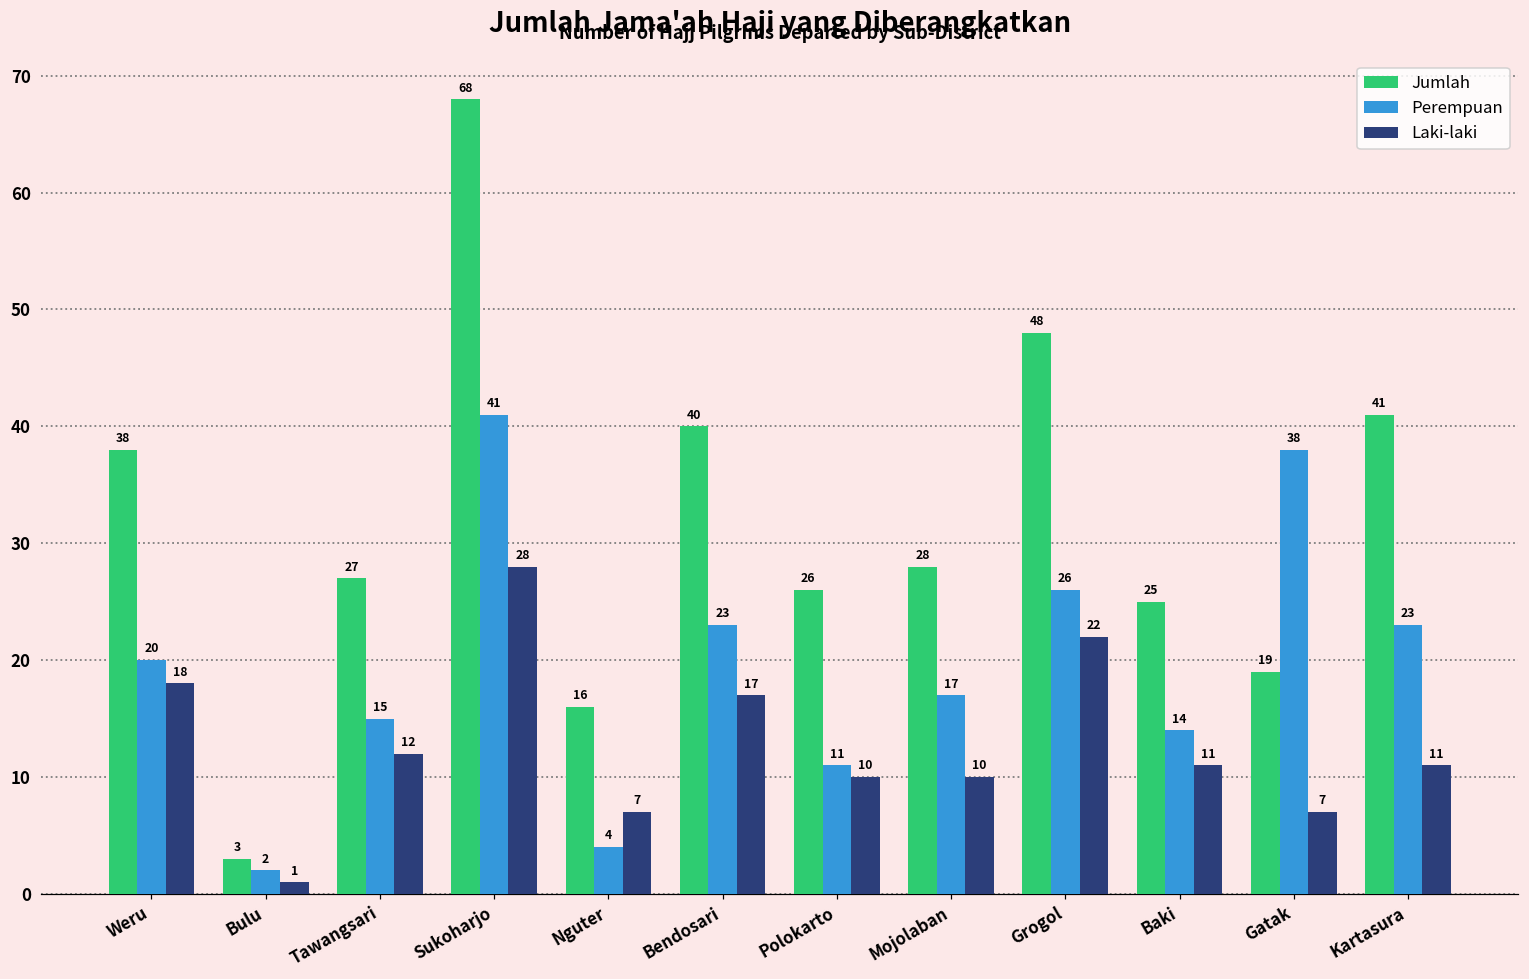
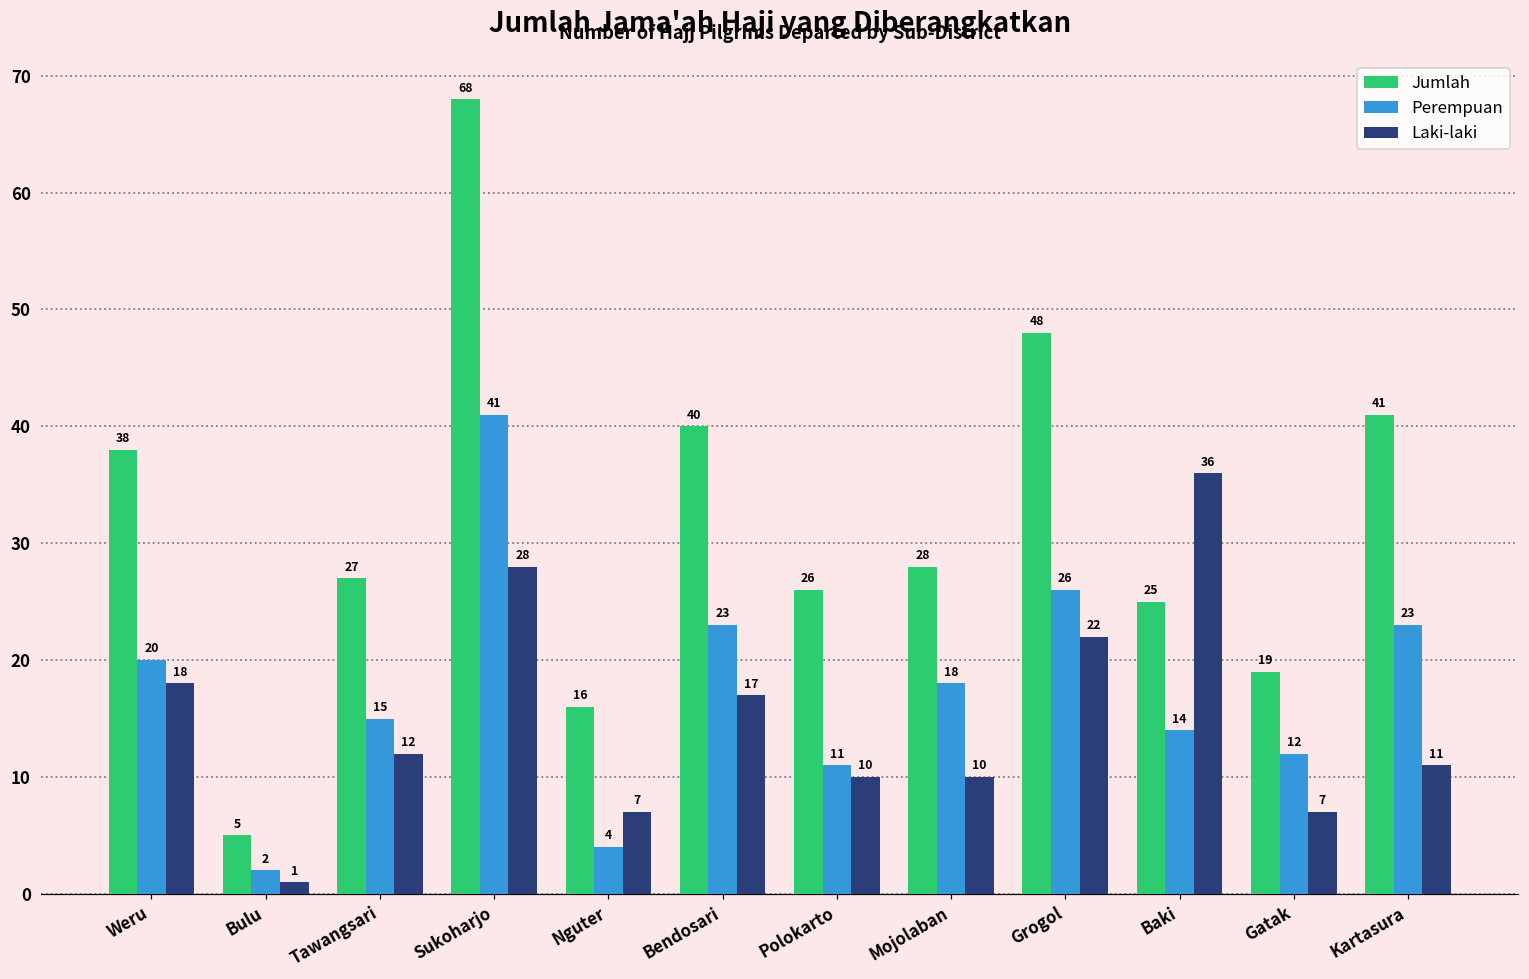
  {
    "Jumlah": {
      "Weru": 38,
-     "Bulu": 3,
+     "Bulu": 5,
      "Tawangsari": 27,
      "Sukoharjo": 68,
      "Nguter": 16,
      "Bendosari": 40,
      "Polokarto": 26,
      "Mojolaban": 28,
      "Grogol": 48,
      "Baki": 25,
      "Gatak": 19,
      "Kartasura": 41
    },
    "Perempuan": {
      "Weru": 20,
      "Bulu": 2,
      "Tawangsari": 15,
      "Sukoharjo": 41,
      "Nguter": 4,
      "Bendosari": 23,
      "Polokarto": 11,
-     "Mojolaban": 17,
+     "Mojolaban": 18,
      "Grogol": 26,
      "Baki": 14,
-     "Gatak": 38,
+     "Gatak": 12,
      "Kartasura": 23
    },
    "Laki-laki": {
      "Weru": 18,
      "Bulu": 1,
      "Tawangsari": 12,
      "Sukoharjo": 28,
      "Nguter": 7,
      "Bendosari": 17,
      "Polokarto": 10,
      "Mojolaban": 10,
      "Grogol": 22,
-     "Baki": 11,
+     "Baki": 36,
      "Gatak": 7,
      "Kartasura": 11
    }
  }
